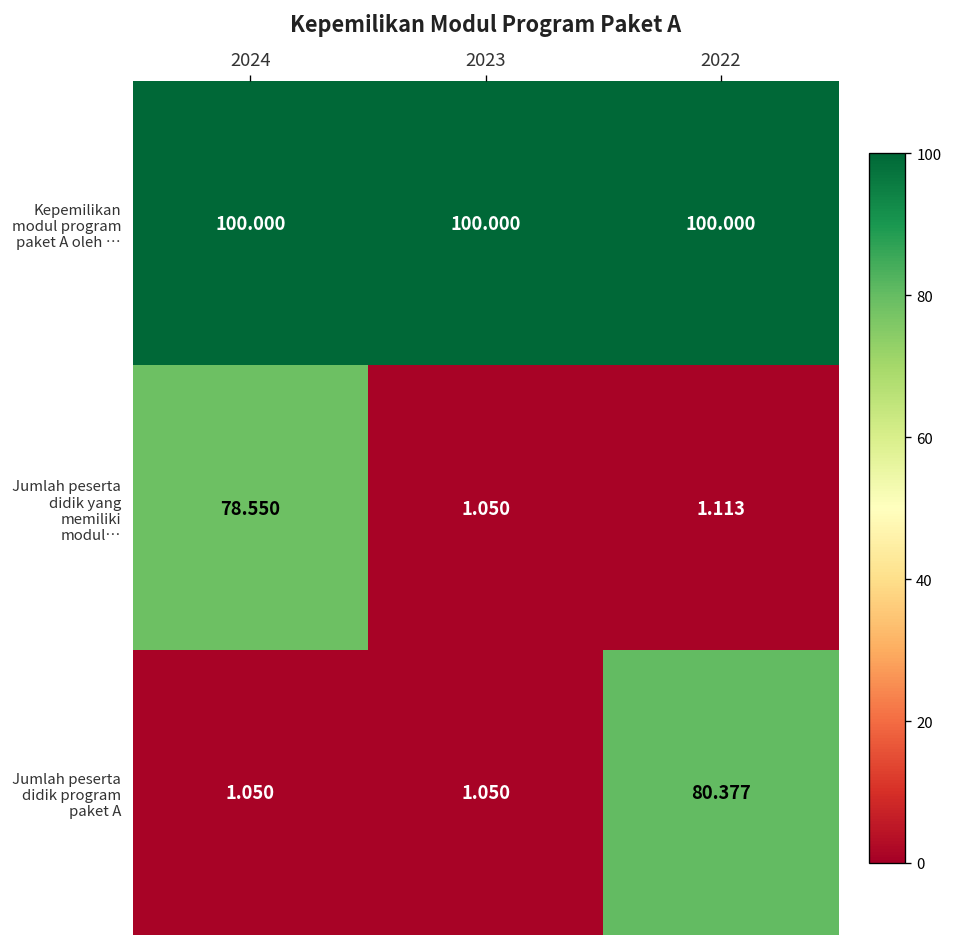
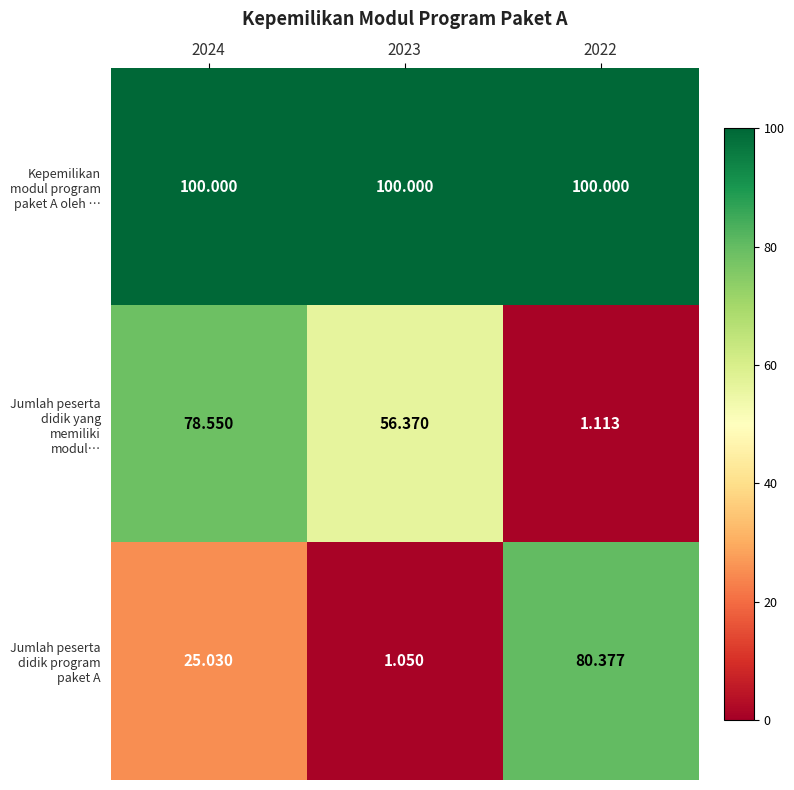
  {
    "Kepemilikan modul program paket A oleh …": {
      "2024": 100.000,
      "2023": 100.000,
      "2022": 100.000
    },
    "Jumlah peserta didik yang memiliki modul…": {
      "2024": 78.550,
-     "2023": 1.050,
+     "2023": 56.370,
      "2022": 1.113
    },
    "Jumlah peserta didik program paket A": {
-     "2024": 1.050,
+     "2024": 25.030,
      "2023": 1.050,
      "2022": 80.377
    }
  }
